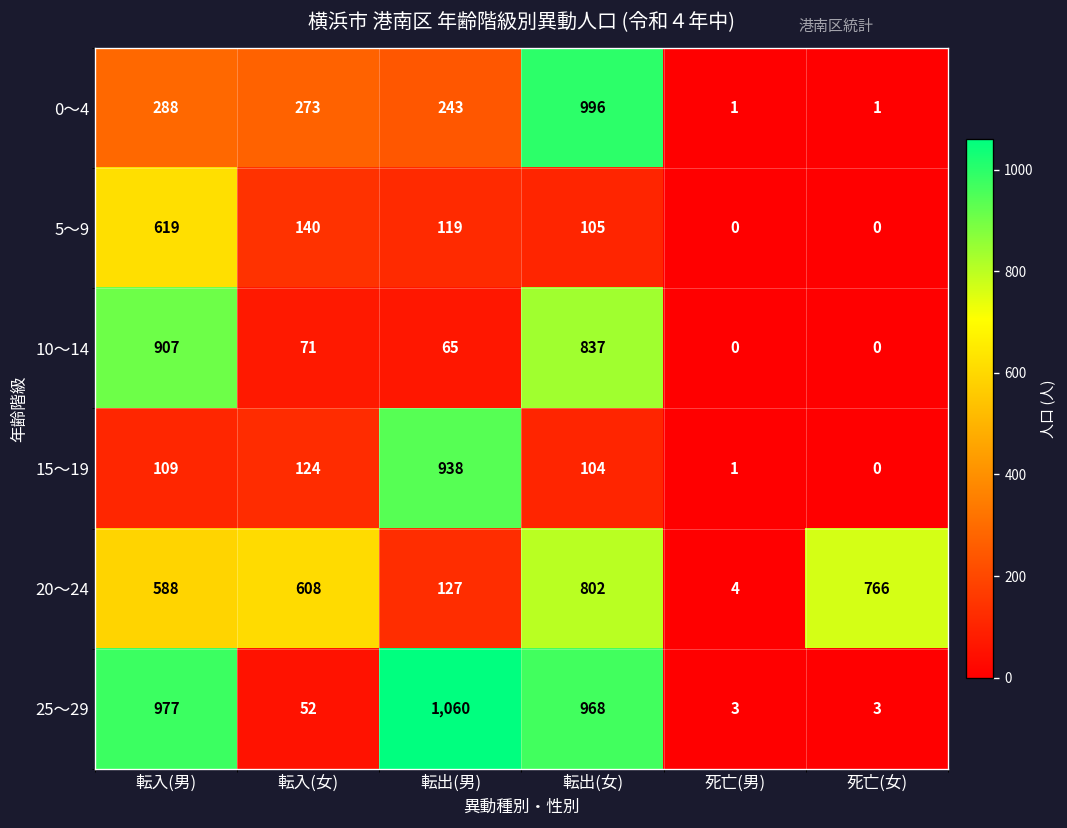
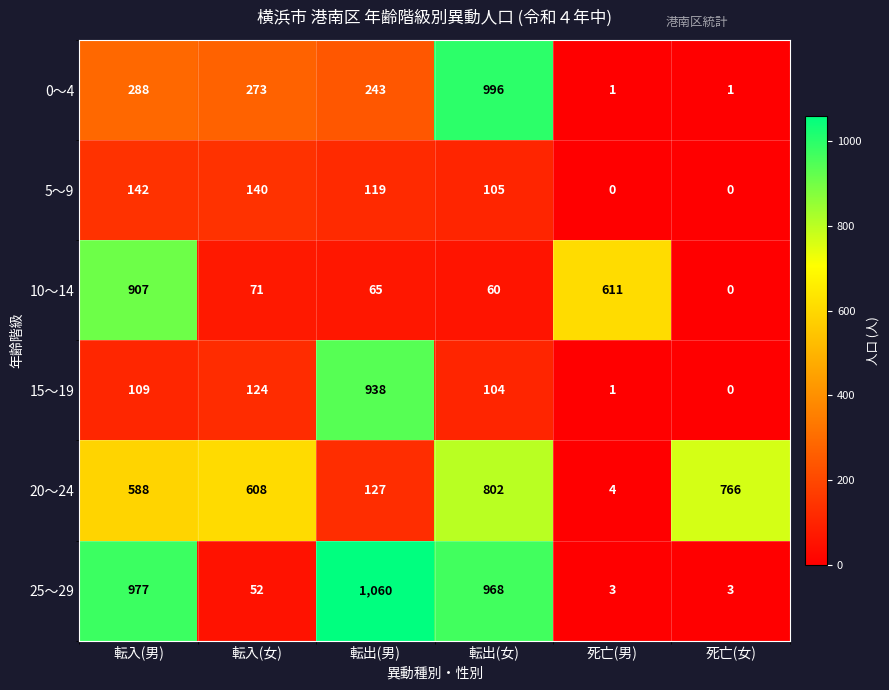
  {
    "0～4": {
      "転入(男)": "288",
      "転入(女)": "273",
      "転出(男)": "243",
      "転出(女)": "996",
      "死亡(男)": "1",
      "死亡(女)": "1"
    },
    "5～9": {
-     "転入(男)": "619",
+     "転入(男)": "142",
      "転入(女)": "140",
      "転出(男)": "119",
      "転出(女)": "105",
      "死亡(男)": "0",
      "死亡(女)": "0"
    },
    "10～14": {
      "転入(男)": "907",
      "転入(女)": "71",
      "転出(男)": "65",
-     "転出(女)": "837",
-     "死亡(男)": "0",
+     "転出(女)": "60",
+     "死亡(男)": "611",
      "死亡(女)": "0"
    },
    "15～19": {
      "転入(男)": "109",
      "転入(女)": "124",
      "転出(男)": "938",
      "転出(女)": "104",
      "死亡(男)": "1",
      "死亡(女)": "0"
    },
    "20～24": {
      "転入(男)": "588",
      "転入(女)": "608",
      "転出(男)": "127",
      "転出(女)": "802",
      "死亡(男)": "4",
      "死亡(女)": "766"
    },
    "25～29": {
      "転入(男)": "977",
      "転入(女)": "52",
      "転出(男)": "1,060",
      "転出(女)": "968",
      "死亡(男)": "3",
      "死亡(女)": "3"
    }
  }
